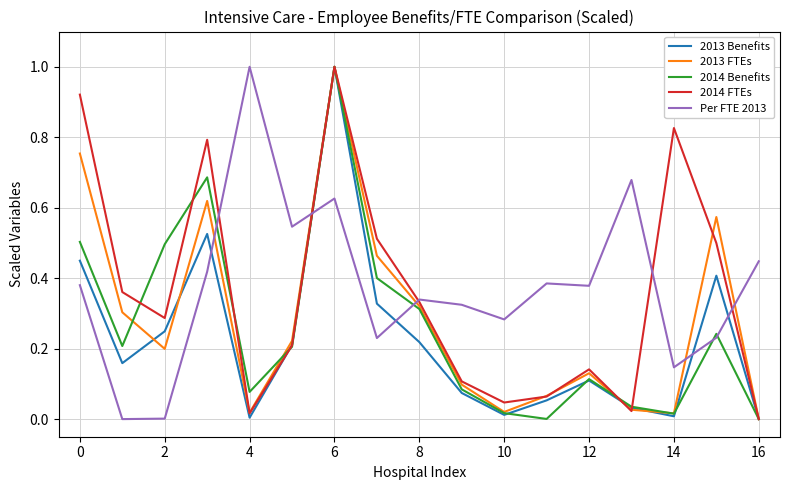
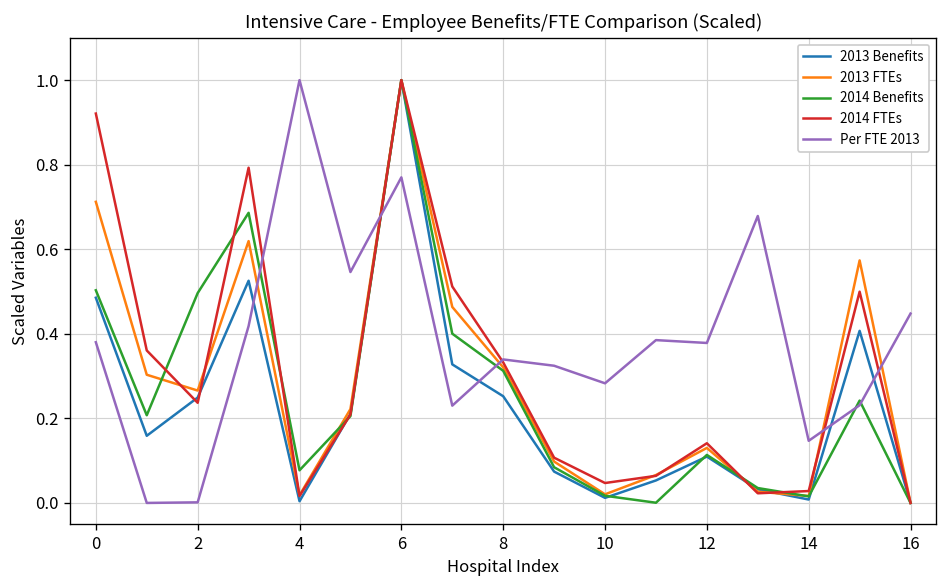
  {
    "2013 Benefits": {
-     "0": 0.45,
+     "0": 0.49,
      "2": 0.25,
      "4": 0.00,
-     "8": 0.22,
+     "8": 0.25,
      "14": 0.01
    },
    "2013 FTEs": {
-     "0": 0.75,
-     "2": 0.20,
+     "0": 0.71,
+     "2": 0.27,
      "8": 0.32,
      "12": 0.13
    },
    "2014 Benefits": {
      "0": 0.50,
      "2": 0.50,
      "4": 0.08,
      "8": 0.31
    },
    "2014 FTEs": {
      "0": 0.92,
-     "2": 0.29,
+     "2": 0.24,
      "10": 0.05,
      "12": 0.14,
-     "14": 0.83
+     "14": 0.03
    },
    "Per FTE 2013": {
      "0": 0.38,
      "2": 0.00,
      "4": 1.00,
-     "6": 0.63,
+     "6": 0.77,
      "10": 0.28,
      "12": 0.38,
      "14": 0.15,
      "16": 0.45
    }
  }
